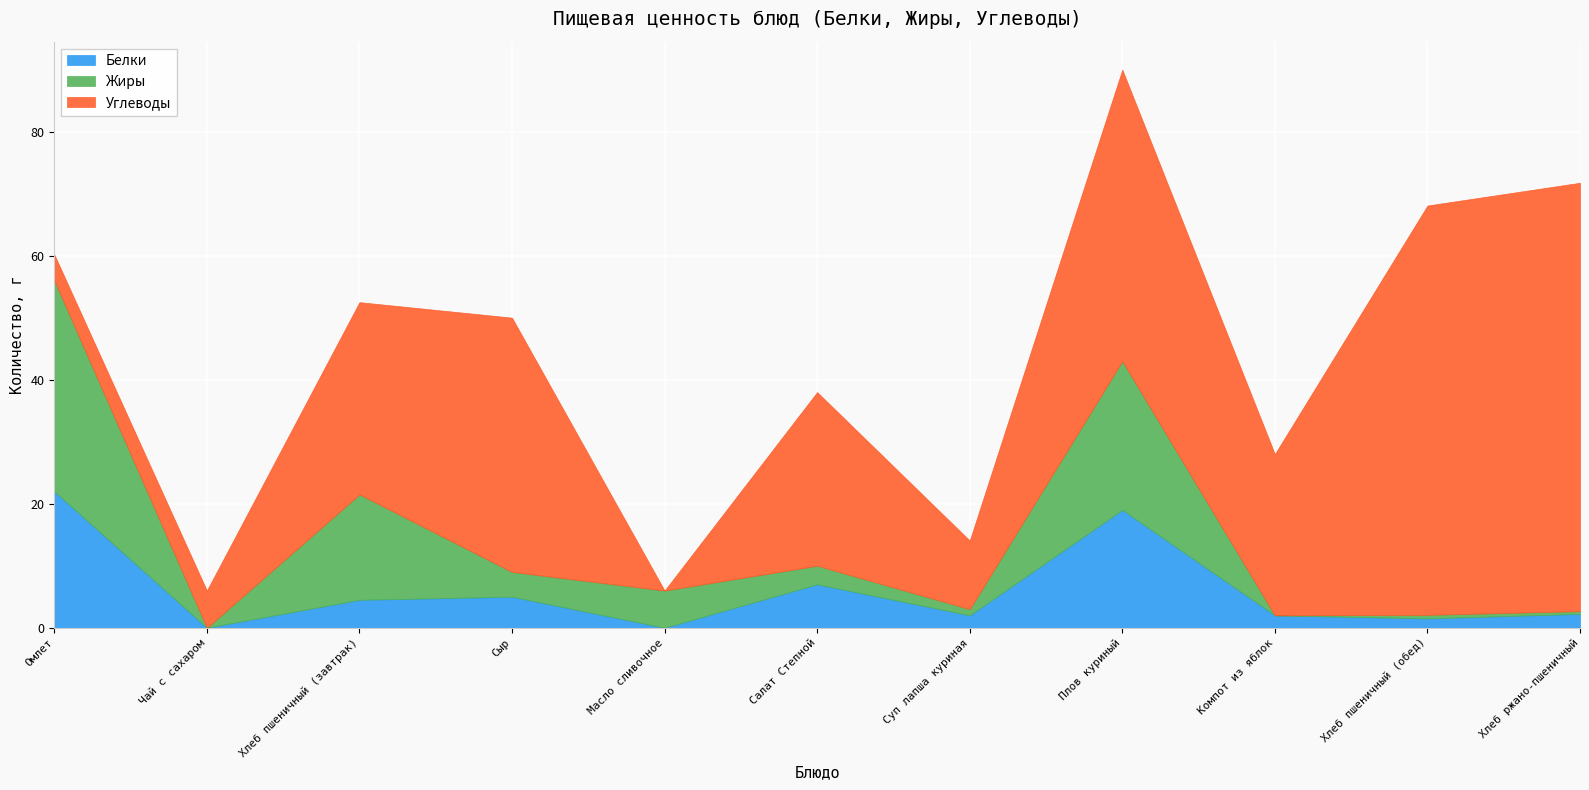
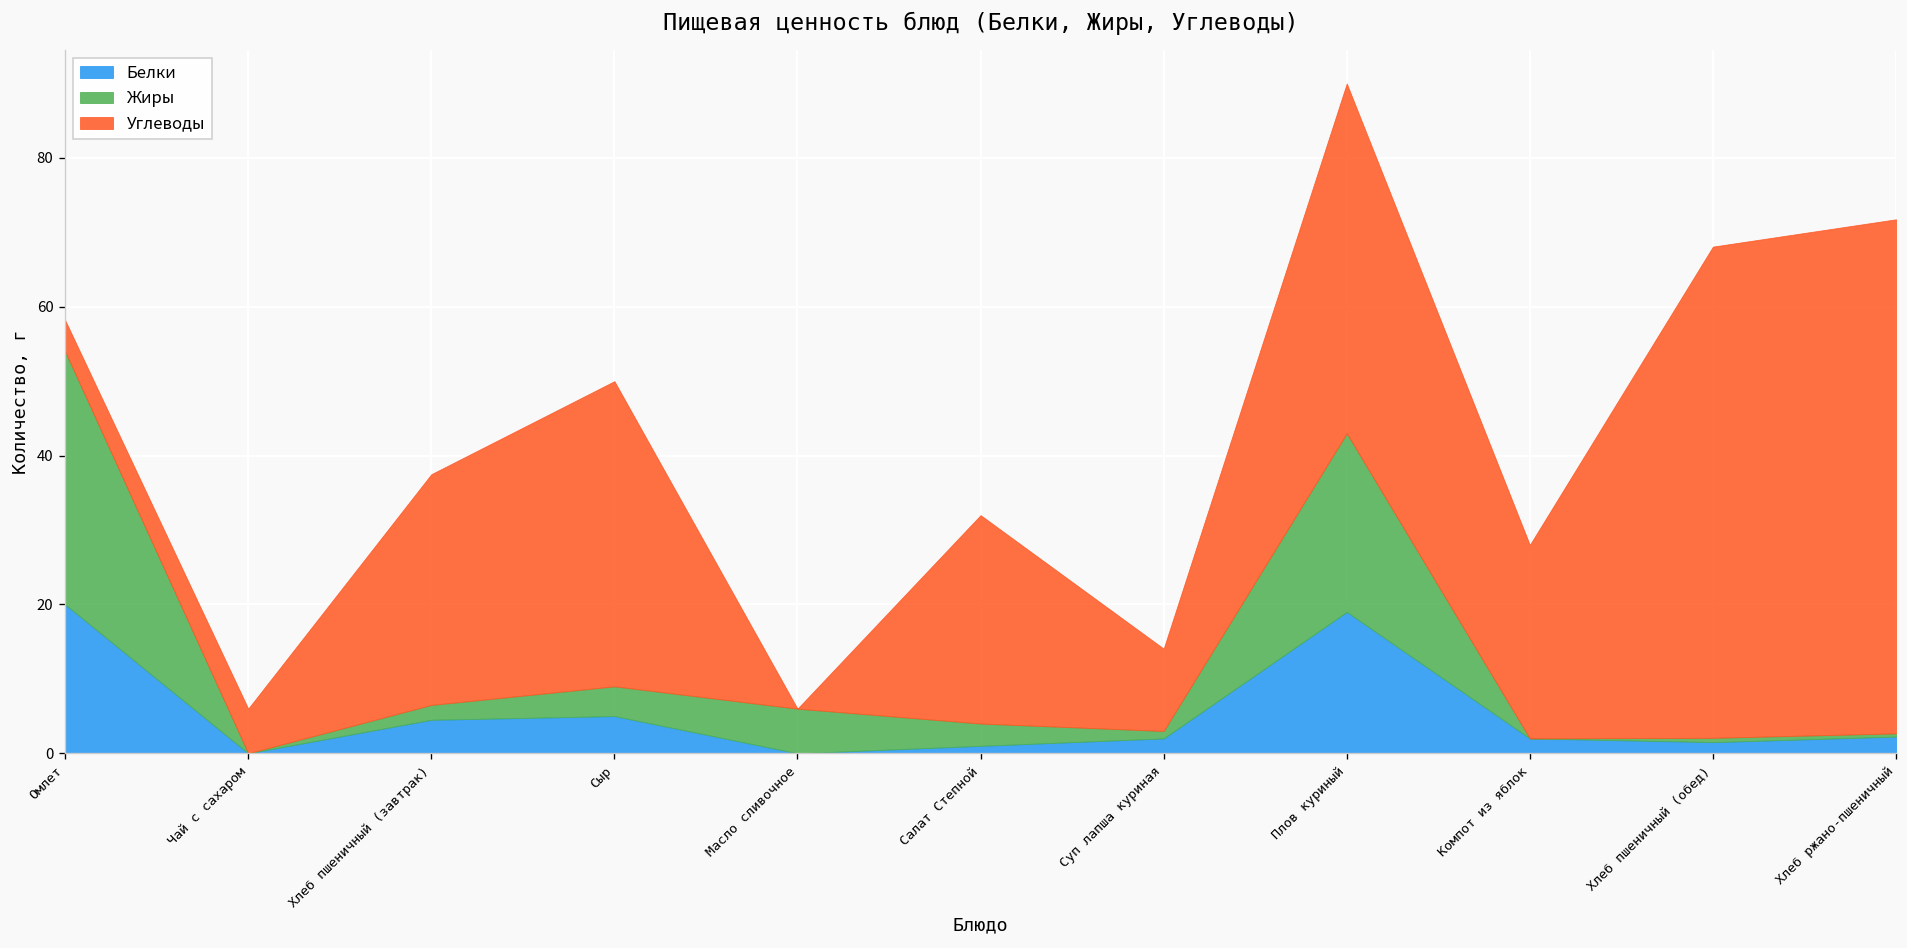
  {
    "Белки": {
-     "Омлет": 22,
+     "Омлет": 20,
      "Хлеб пшеничный (завтрак)": 5,
      "Сыр": 5,
      "Масло сливочное": 0,
-     "Салат Степной": 7,
+     "Салат Степной": 1,
      "Суп лапша куриная": 2,
      "Плов куриный": 19,
      "Хлеб пшеничный (обед)": 2,
      "Хлеб ржано-пшеничный": 2
    },
    "Жиры": {
      "Омлет": 34,
-     "Хлеб пшеничный (завтрак)": 17,
+     "Хлеб пшеничный (завтрак)": 2,
      "Сыр": 4,
      "Салат Степной": 3,
      "Суп лапша куриная": 1,
      "Плов куриный": 24,
      "Хлеб пшеничный (обед)": 1,
      "Хлеб ржано-пшеничный": 0
    },
    "Углеводы": {
      "Омлет": 4,
      "Чай с сахаром": 6,
      "Хлеб пшеничный (завтрак)": 31,
      "Сыр": 41,
      "Салат Степной": 28,
      "Суп лапша куриная": 11,
      "Плов куриный": 47,
      "Компот из яблок": 26,
      "Хлеб пшеничный (обед)": 66,
      "Хлеб ржано-пшеничный": 69
    }
  }
